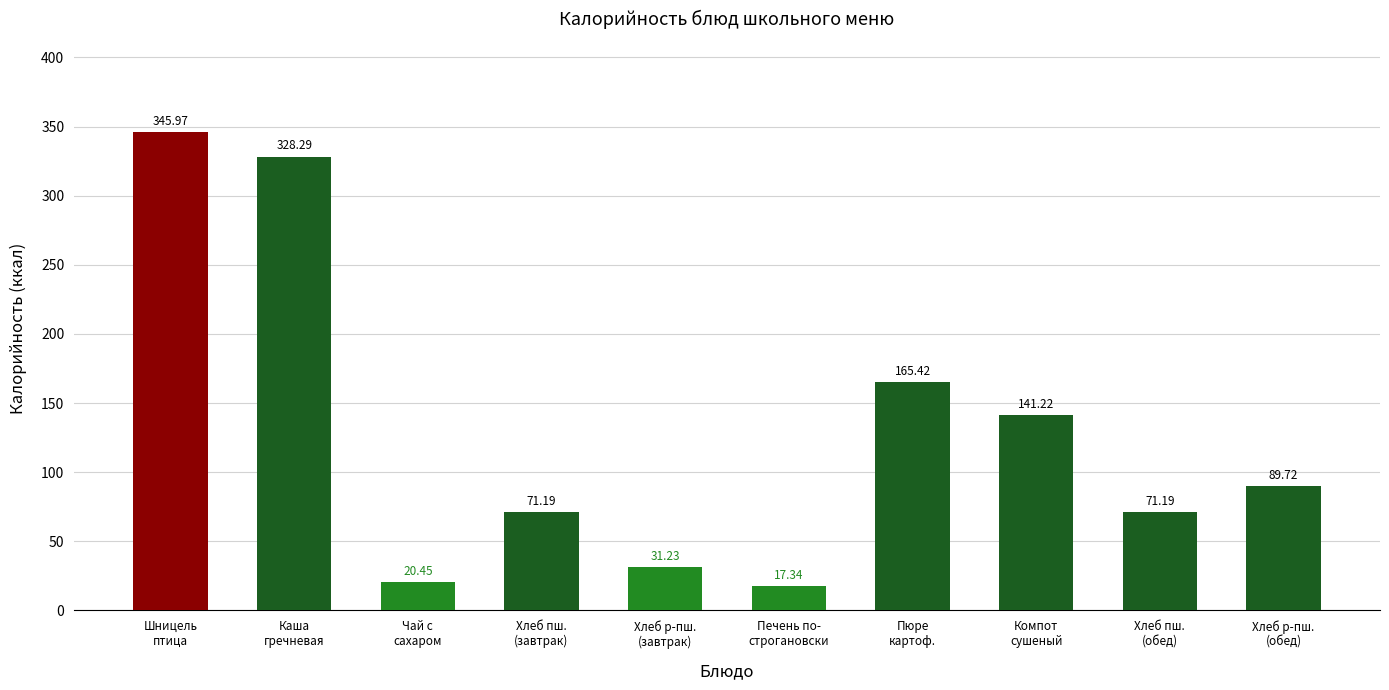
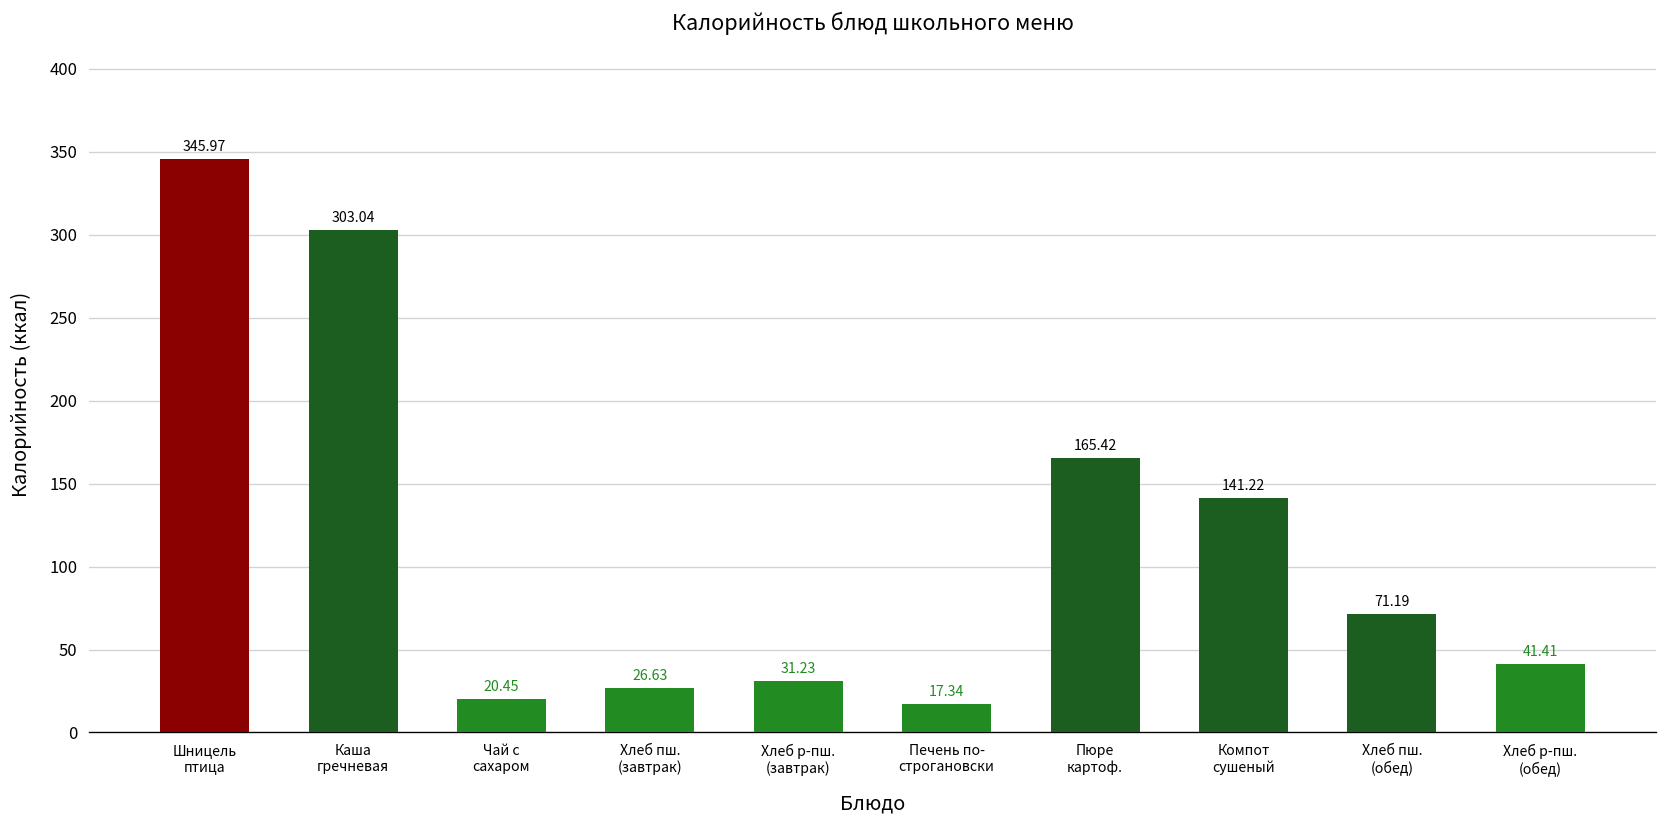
  {
    "Шницель птица": 345.97,
-   "Каша гречневая": 328.29,
+   "Каша гречневая": 303.04,
    "Чай с сахаром": 20.45,
-   "Хлеб пш. (завтрак)": 71.19,
+   "Хлеб пш. (завтрак)": 26.63,
    "Хлеб р-пш. (завтрак)": 31.23,
    "Печень по- строгановски": 17.34,
    "Пюре картоф.": 165.42,
    "Компот сушеный": 141.22,
    "Хлеб пш. (обед)": 71.19,
-   "Хлеб р-пш. (обед)": 89.72
+   "Хлеб р-пш. (обед)": 41.41
  }
